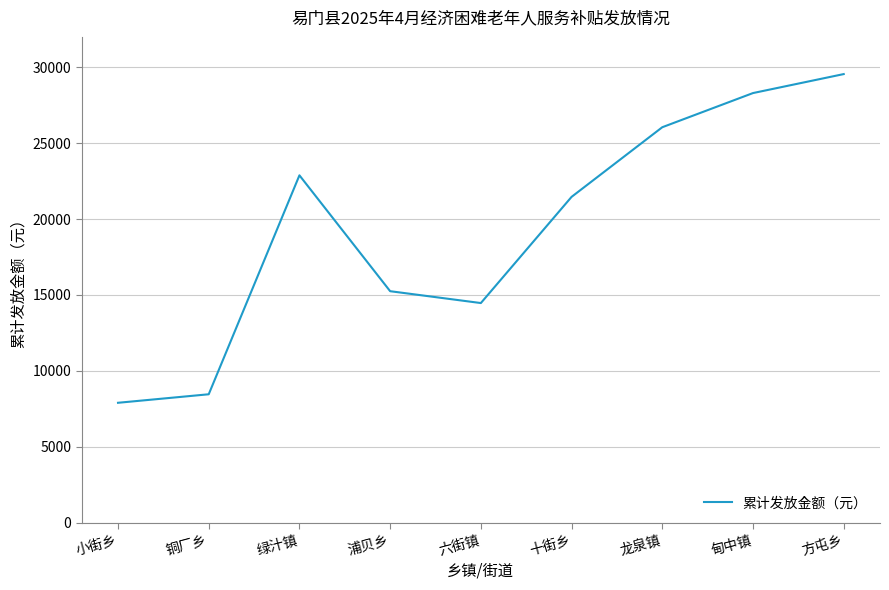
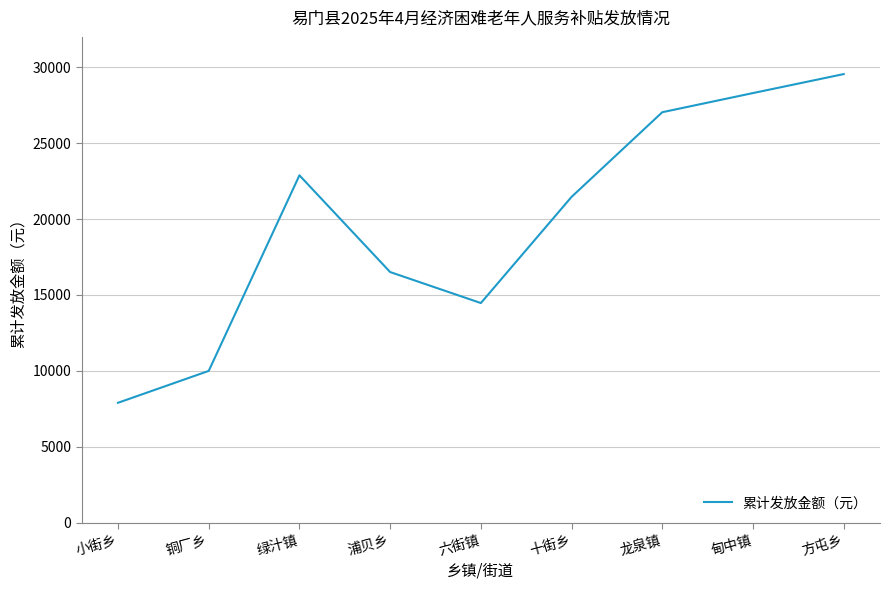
  {
    "小街乡": 7900,
-   "铜厂乡": 8500,
+   "铜厂乡": 10000,
    "绿汁镇": 22900,
-   "浦贝乡": 15300,
+   "浦贝乡": 16500,
    "六街镇": 14500,
    "十街乡": 21500,
-   "龙泉镇": 26100,
+   "龙泉镇": 27000,
    "甸中镇": 28300,
    "方屯乡": 29600
  }
